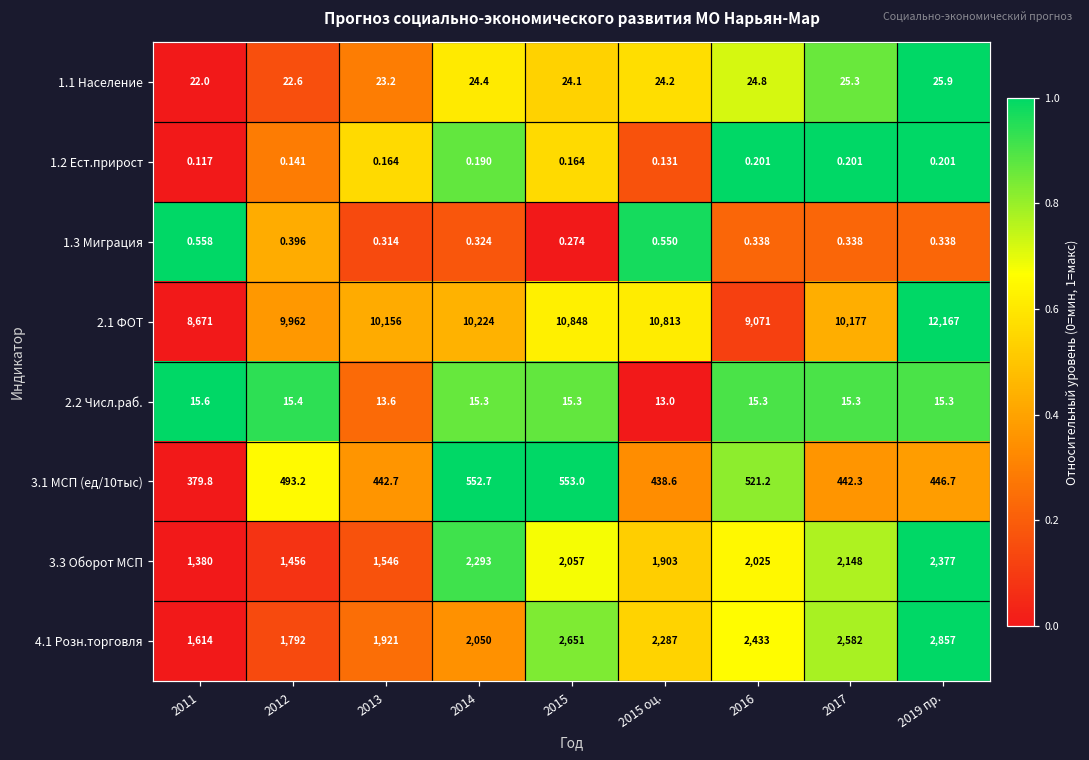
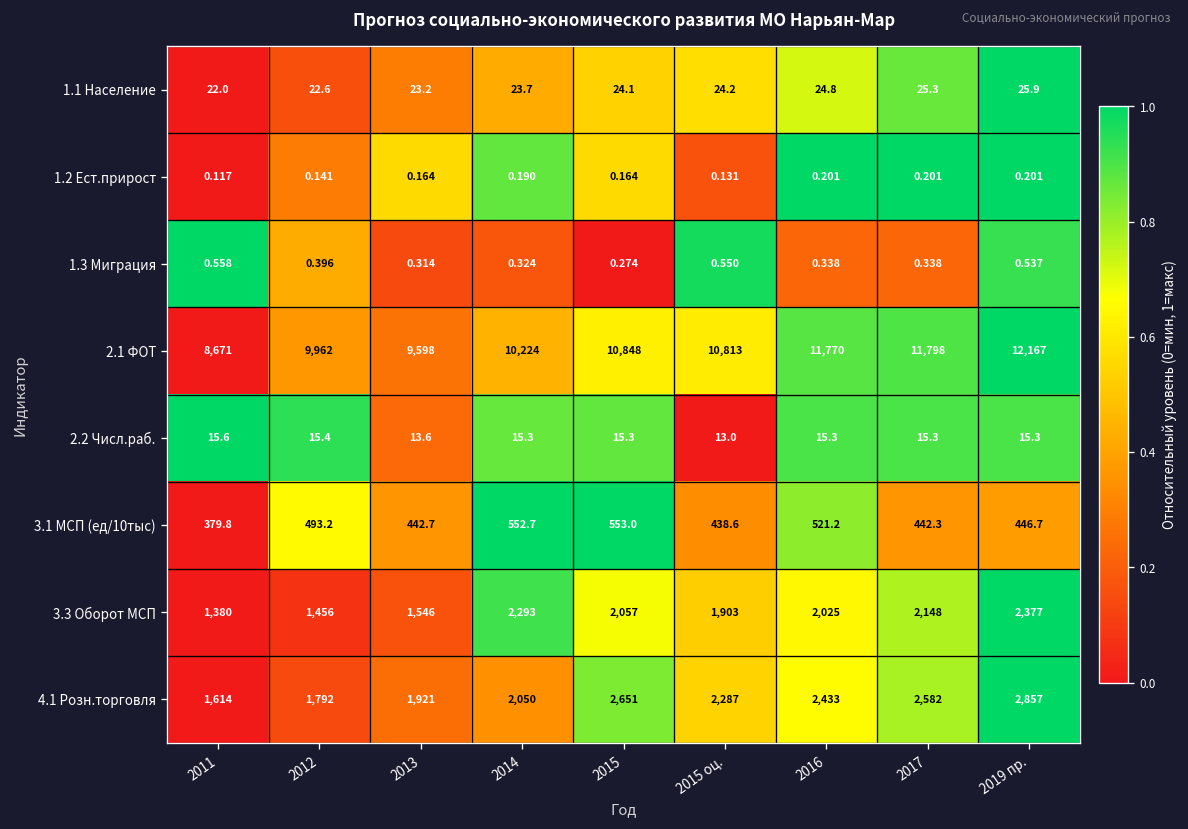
  {
    "1.1 Население": {
      "2011": "22.0",
      "2012": "22.6",
      "2013": "23.2",
-     "2014": "24.4",
+     "2014": "23.7",
      "2015": "24.1",
      "2015 оц.": "24.2",
      "2016": "24.8",
      "2017": "25.3",
      "2019 пр.": "25.9"
    },
    "1.2 Ест.прирост": {
      "2011": "0.117",
      "2012": "0.141",
      "2013": "0.164",
      "2014": "0.190",
      "2015": "0.164",
      "2015 оц.": "0.131",
      "2016": "0.201",
      "2017": "0.201",
      "2019 пр.": "0.201"
    },
    "1.3 Миграция": {
      "2011": "0.558",
      "2012": "0.396",
      "2013": "0.314",
      "2014": "0.324",
      "2015": "0.274",
      "2015 оц.": "0.550",
      "2016": "0.338",
      "2017": "0.338",
-     "2019 пр.": "0.338"
+     "2019 пр.": "0.537"
    },
    "2.1 ФОТ": {
      "2011": "8,671",
      "2012": "9,962",
-     "2013": "10,156",
+     "2013": "9,598",
      "2014": "10,224",
      "2015": "10,848",
      "2015 оц.": "10,813",
-     "2016": "9,071",
-     "2017": "10,177",
+     "2016": "11,770",
+     "2017": "11,798",
      "2019 пр.": "12,167"
    },
    "2.2 Числ.раб.": {
      "2011": "15.6",
      "2012": "15.4",
      "2013": "13.6",
      "2014": "15.3",
      "2015": "15.3",
      "2015 оц.": "13.0",
      "2016": "15.3",
      "2017": "15.3",
      "2019 пр.": "15.3"
    },
    "3.1 МСП (ед/10тыс)": {
      "2011": "379.8",
      "2012": "493.2",
      "2013": "442.7",
      "2014": "552.7",
      "2015": "553.0",
      "2015 оц.": "438.6",
      "2016": "521.2",
      "2017": "442.3",
      "2019 пр.": "446.7"
    },
    "3.3 Оборот МСП": {
      "2011": "1,380",
      "2012": "1,456",
      "2013": "1,546",
      "2014": "2,293",
      "2015": "2,057",
      "2015 оц.": "1,903",
      "2016": "2,025",
      "2017": "2,148",
      "2019 пр.": "2,377"
    },
    "4.1 Розн.торговля": {
      "2011": "1,614",
      "2012": "1,792",
      "2013": "1,921",
      "2014": "2,050",
      "2015": "2,651",
      "2015 оц.": "2,287",
      "2016": "2,433",
      "2017": "2,582",
      "2019 пр.": "2,857"
    }
  }
